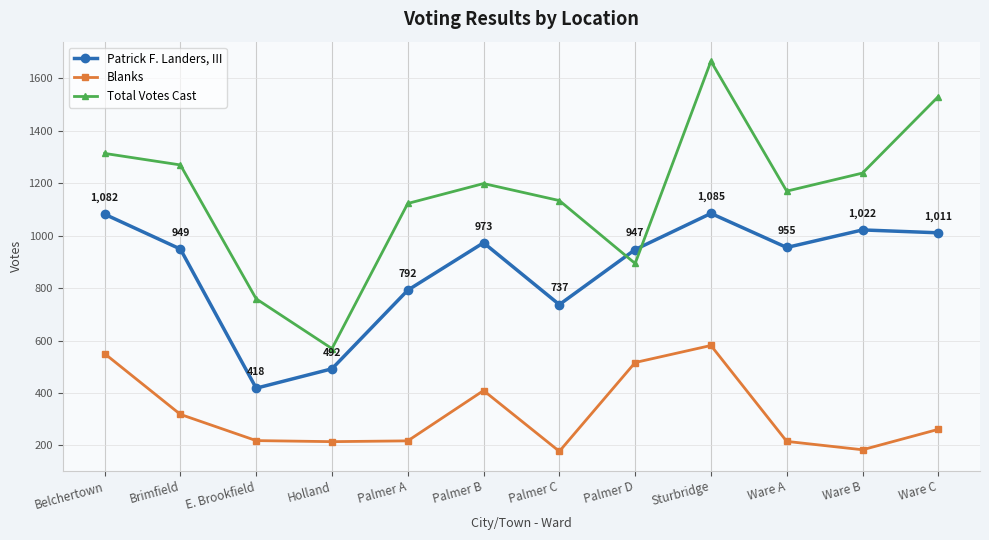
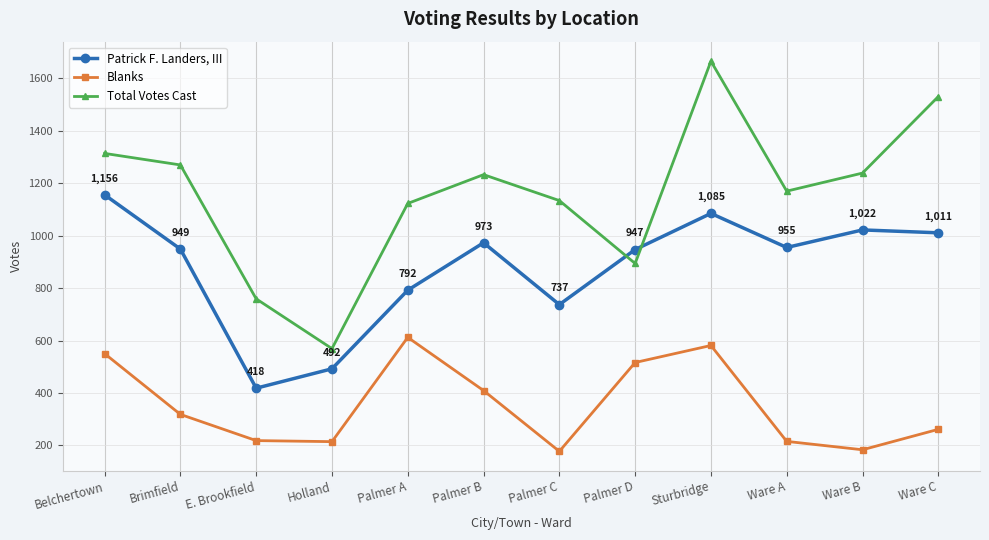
  {
    "Patrick F. Landers, III": {
-     "Belchertown": "1,082",
+     "Belchertown": "1,156",
      "Brimfield": "949",
      "E. Brookfield": "418",
      "Palmer A": "792",
      "Palmer B": "973",
      "Palmer C": "737",
      "Palmer D": "947",
      "Sturbridge": "1,085",
      "Ware A": "955",
      "Ware B": "1,022",
      "Ware C": "1,011"
    },
    "Blanks": {
      "Belchertown": "550",
      "Brimfield": "320",
      "E. Brookfield": "220",
      "Holland": "210",
-     "Palmer A": "220",
+     "Palmer A": "610",
      "Palmer B": "410",
      "Palmer C": "180",
      "Palmer D": "520",
      "Sturbridge": "580",
      "Ware A": "220",
      "Ware B": "180",
      "Ware C": "260"
    },
    "Total Votes Cast": {
      "Belchertown": "1310",
      "Brimfield": "1270",
      "E. Brookfield": "760",
      "Palmer A": "1120",
-     "Palmer B": "1200",
+     "Palmer B": "1230",
      "Palmer C": "1130",
      "Palmer D": "890",
      "Sturbridge": "1670",
      "Ware A": "1170",
      "Ware B": "1240",
      "Ware C": "1530"
    }
  }
